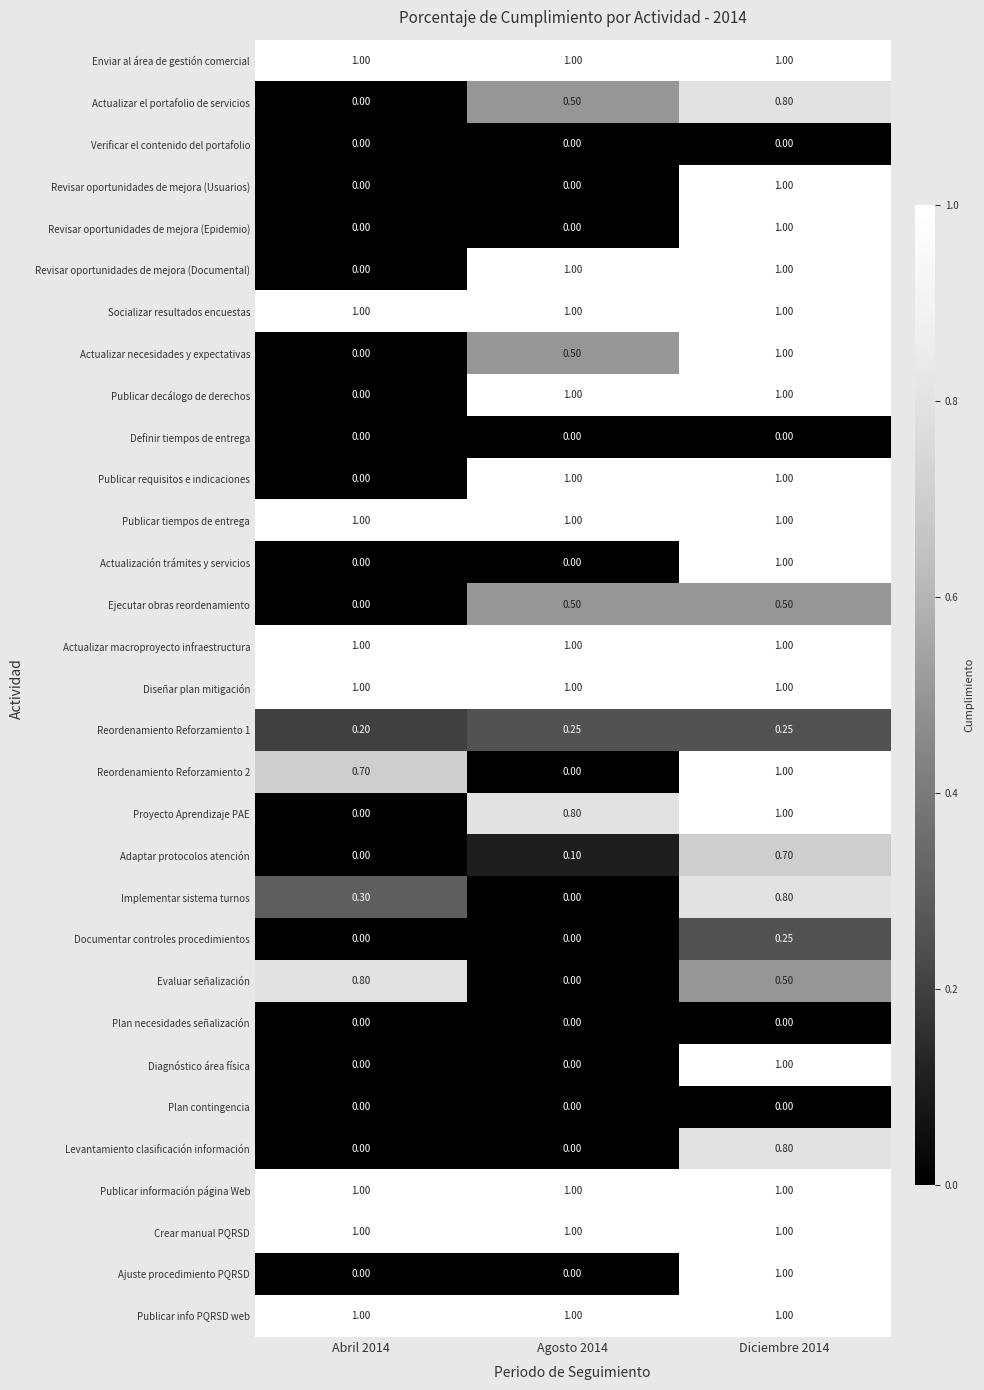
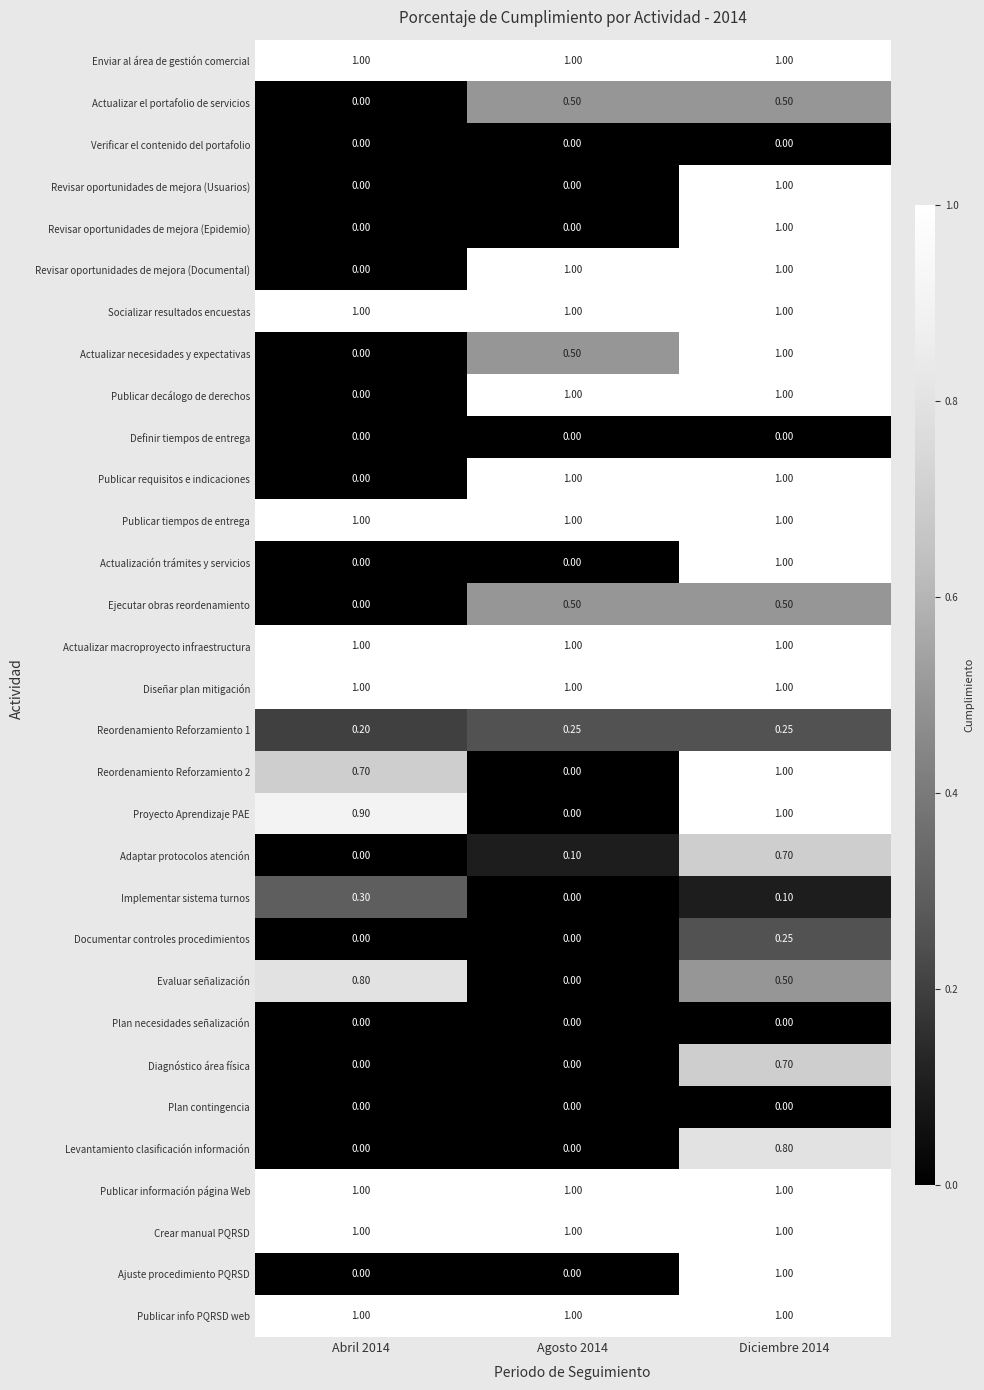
  {
    "Enviar al área de gestión comercial": {
      "Abril 2014": 1.00,
      "Agosto 2014": 1.00,
      "Diciembre 2014": 1.00
    },
    "Actualizar el portafolio de servicios": {
      "Abril 2014": 0.00,
      "Agosto 2014": 0.50,
-     "Diciembre 2014": 0.80
+     "Diciembre 2014": 0.50
    },
    "Verificar el contenido del portafolio": {
      "Abril 2014": 0.00,
      "Agosto 2014": 0.00,
      "Diciembre 2014": 0.00
    },
    "Revisar oportunidades de mejora (Usuarios)": {
      "Abril 2014": 0.00,
      "Agosto 2014": 0.00,
      "Diciembre 2014": 1.00
    },
    "Revisar oportunidades de mejora (Epidemio)": {
      "Abril 2014": 0.00,
      "Agosto 2014": 0.00,
      "Diciembre 2014": 1.00
    },
    "Revisar oportunidades de mejora (Documental)": {
      "Abril 2014": 0.00,
      "Agosto 2014": 1.00,
      "Diciembre 2014": 1.00
    },
    "Socializar resultados encuestas": {
      "Abril 2014": 1.00,
      "Agosto 2014": 1.00,
      "Diciembre 2014": 1.00
    },
    "Actualizar necesidades y expectativas": {
      "Abril 2014": 0.00,
      "Agosto 2014": 0.50,
      "Diciembre 2014": 1.00
    },
    "Publicar decálogo de derechos": {
      "Abril 2014": 0.00,
      "Agosto 2014": 1.00,
      "Diciembre 2014": 1.00
    },
    "Definir tiempos de entrega": {
      "Abril 2014": 0.00,
      "Agosto 2014": 0.00,
      "Diciembre 2014": 0.00
    },
    "Publicar requisitos e indicaciones": {
      "Abril 2014": 0.00,
      "Agosto 2014": 1.00,
      "Diciembre 2014": 1.00
    },
    "Publicar tiempos de entrega": {
      "Abril 2014": 1.00,
      "Agosto 2014": 1.00,
      "Diciembre 2014": 1.00
    },
    "Actualización trámites y servicios": {
      "Abril 2014": 0.00,
      "Agosto 2014": 0.00,
      "Diciembre 2014": 1.00
    },
    "Ejecutar obras reordenamiento": {
      "Abril 2014": 0.00,
      "Agosto 2014": 0.50,
      "Diciembre 2014": 0.50
    },
    "Actualizar macroproyecto infraestructura": {
      "Abril 2014": 1.00,
      "Agosto 2014": 1.00,
      "Diciembre 2014": 1.00
    },
    "Diseñar plan mitigación": {
      "Abril 2014": 1.00,
      "Agosto 2014": 1.00,
      "Diciembre 2014": 1.00
    },
    "Reordenamiento Reforzamiento 1": {
      "Abril 2014": 0.20,
      "Agosto 2014": 0.25,
      "Diciembre 2014": 0.25
    },
    "Reordenamiento Reforzamiento 2": {
      "Abril 2014": 0.70,
      "Agosto 2014": 0.00,
      "Diciembre 2014": 1.00
    },
    "Proyecto Aprendizaje PAE": {
-     "Abril 2014": 0.00,
-     "Agosto 2014": 0.80,
+     "Abril 2014": 0.90,
+     "Agosto 2014": 0.00,
      "Diciembre 2014": 1.00
    },
    "Adaptar protocolos atención": {
      "Abril 2014": 0.00,
      "Agosto 2014": 0.10,
      "Diciembre 2014": 0.70
    },
    "Implementar sistema turnos": {
      "Abril 2014": 0.30,
      "Agosto 2014": 0.00,
-     "Diciembre 2014": 0.80
+     "Diciembre 2014": 0.10
    },
    "Documentar controles procedimientos": {
      "Abril 2014": 0.00,
      "Agosto 2014": 0.00,
      "Diciembre 2014": 0.25
    },
    "Evaluar señalización": {
      "Abril 2014": 0.80,
      "Agosto 2014": 0.00,
      "Diciembre 2014": 0.50
    },
    "Plan necesidades señalización": {
      "Abril 2014": 0.00,
      "Agosto 2014": 0.00,
      "Diciembre 2014": 0.00
    },
    "Diagnóstico área física": {
      "Abril 2014": 0.00,
      "Agosto 2014": 0.00,
-     "Diciembre 2014": 1.00
+     "Diciembre 2014": 0.70
    },
    "Plan contingencia": {
      "Abril 2014": 0.00,
      "Agosto 2014": 0.00,
      "Diciembre 2014": 0.00
    },
    "Levantamiento clasificación información": {
      "Abril 2014": 0.00,
      "Agosto 2014": 0.00,
      "Diciembre 2014": 0.80
    },
    "Publicar información página Web": {
      "Abril 2014": 1.00,
      "Agosto 2014": 1.00,
      "Diciembre 2014": 1.00
    },
    "Crear manual PQRSD": {
      "Abril 2014": 1.00,
      "Agosto 2014": 1.00,
      "Diciembre 2014": 1.00
    },
    "Ajuste procedimiento PQRSD": {
      "Abril 2014": 0.00,
      "Agosto 2014": 0.00,
      "Diciembre 2014": 1.00
    },
    "Publicar info PQRSD web": {
      "Abril 2014": 1.00,
      "Agosto 2014": 1.00,
      "Diciembre 2014": 1.00
    }
  }
